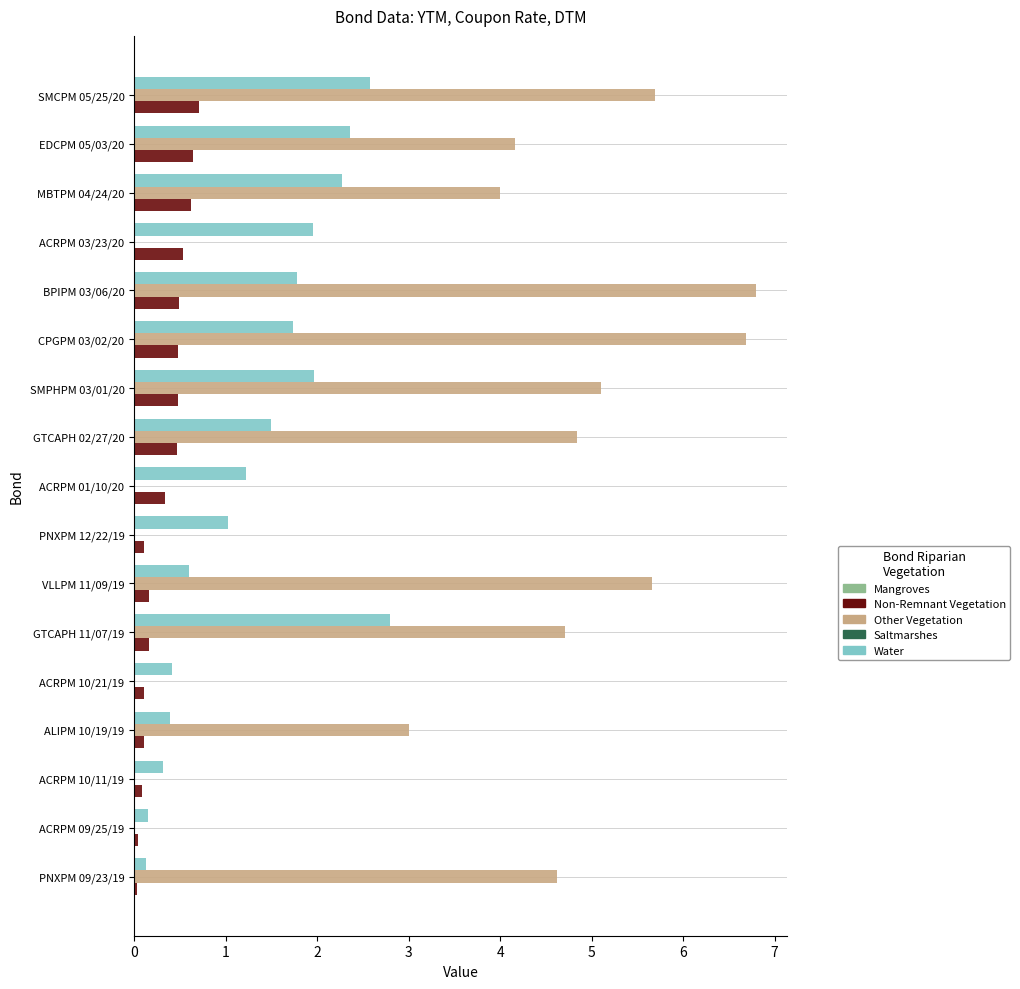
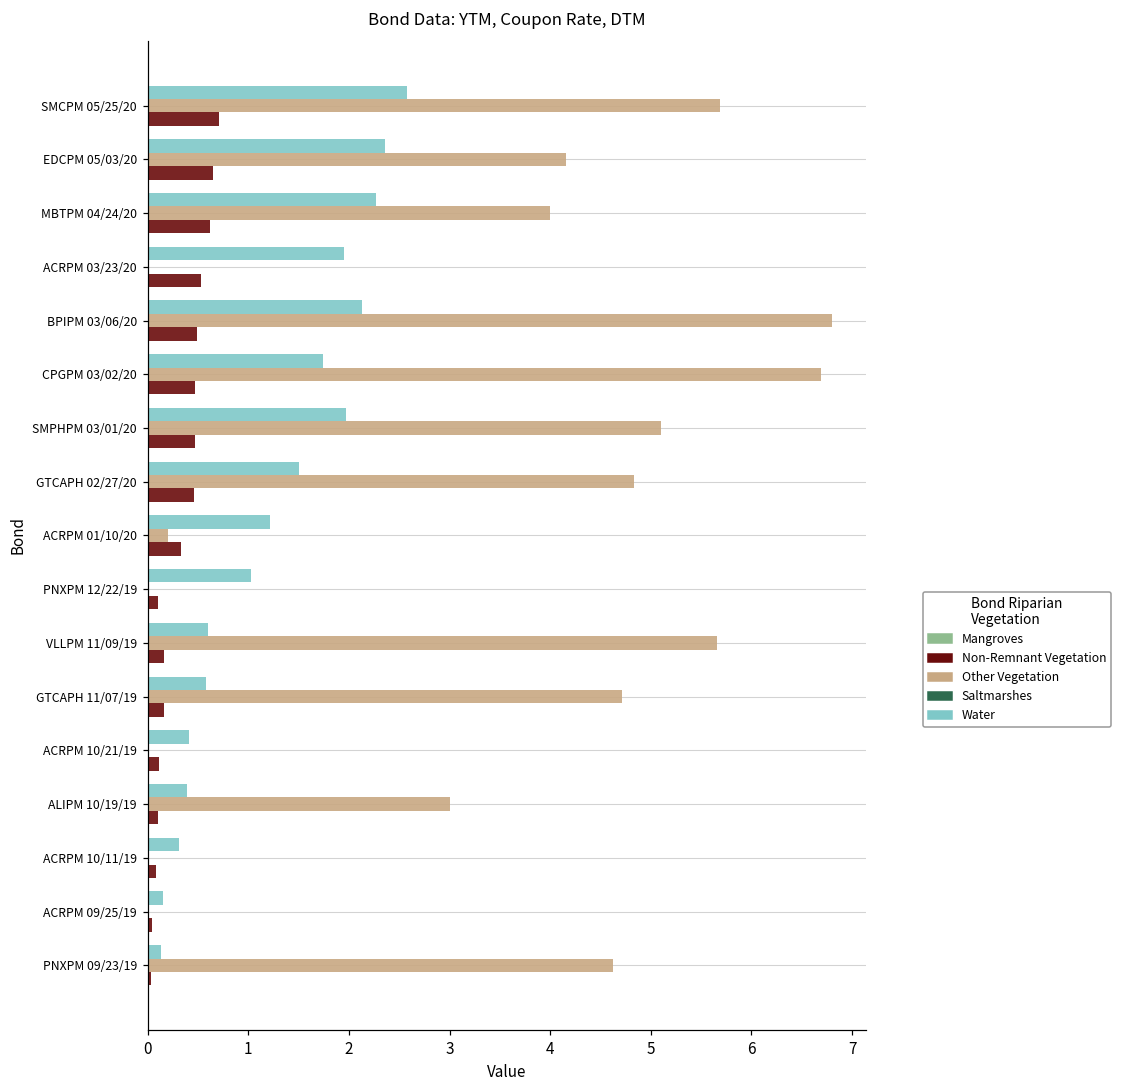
  {
    "Non-Remnant Vegetation": {
      "SMCPM 05/25/20": 0.7,
      "EDCPM 05/03/20": 0.6,
      "MBTPM 04/24/20": 0.6,
      "ACRPM 03/23/20": 0.5,
      "BPIPM 03/06/20": 0.5,
      "CPGPM 03/02/20": 0.5,
      "SMPHPM 03/01/20": 0.5,
      "GTCAPH 02/27/20": 0.5,
      "ACRPM 01/10/20": 0.3,
      "PNXPM 12/22/19": 0.1,
      "VLLPM 11/09/19": 0.2,
      "GTCAPH 11/07/19": 0.2,
      "ACRPM 10/21/19": 0.1,
      "ALIPM 10/19/19": 0.1,
      "ACRPM 10/11/19": 0.1,
      "ACRPM 09/25/19": 0.0,
      "PNXPM 09/23/19": 0.0
    },
    "Other Vegetation": {
      "SMCPM 05/25/20": 5.7,
      "EDCPM 05/03/20": 4.2,
      "MBTPM 04/24/20": 4.0,
      "ACRPM 03/23/20": 0.0,
      "BPIPM 03/06/20": 6.8,
      "CPGPM 03/02/20": 6.7,
      "SMPHPM 03/01/20": 5.1,
      "GTCAPH 02/27/20": 4.8,
-     "ACRPM 01/10/20": 0.0,
+     "ACRPM 01/10/20": 0.2,
      "PNXPM 12/22/19": 0.0,
      "VLLPM 11/09/19": 5.7,
      "GTCAPH 11/07/19": 4.7,
      "ACRPM 10/21/19": 0.0,
      "ALIPM 10/19/19": 3.0,
      "ACRPM 10/11/19": 0.0,
      "ACRPM 09/25/19": 0.0,
      "PNXPM 09/23/19": 4.6
    },
    "Water": {
      "SMCPM 05/25/20": 2.6,
      "EDCPM 05/03/20": 2.4,
      "MBTPM 04/24/20": 2.3,
      "ACRPM 03/23/20": 2.0,
-     "BPIPM 03/06/20": 1.8,
+     "BPIPM 03/06/20": 2.1,
      "CPGPM 03/02/20": 1.7,
      "SMPHPM 03/01/20": 2.0,
      "GTCAPH 02/27/20": 1.5,
      "ACRPM 01/10/20": 1.2,
      "PNXPM 12/22/19": 1.0,
      "VLLPM 11/09/19": 0.6,
-     "GTCAPH 11/07/19": 2.8,
+     "GTCAPH 11/07/19": 0.6,
      "ACRPM 10/21/19": 0.4,
      "ALIPM 10/19/19": 0.4,
      "ACRPM 10/11/19": 0.3,
      "ACRPM 09/25/19": 0.2,
      "PNXPM 09/23/19": 0.1
    }
  }
